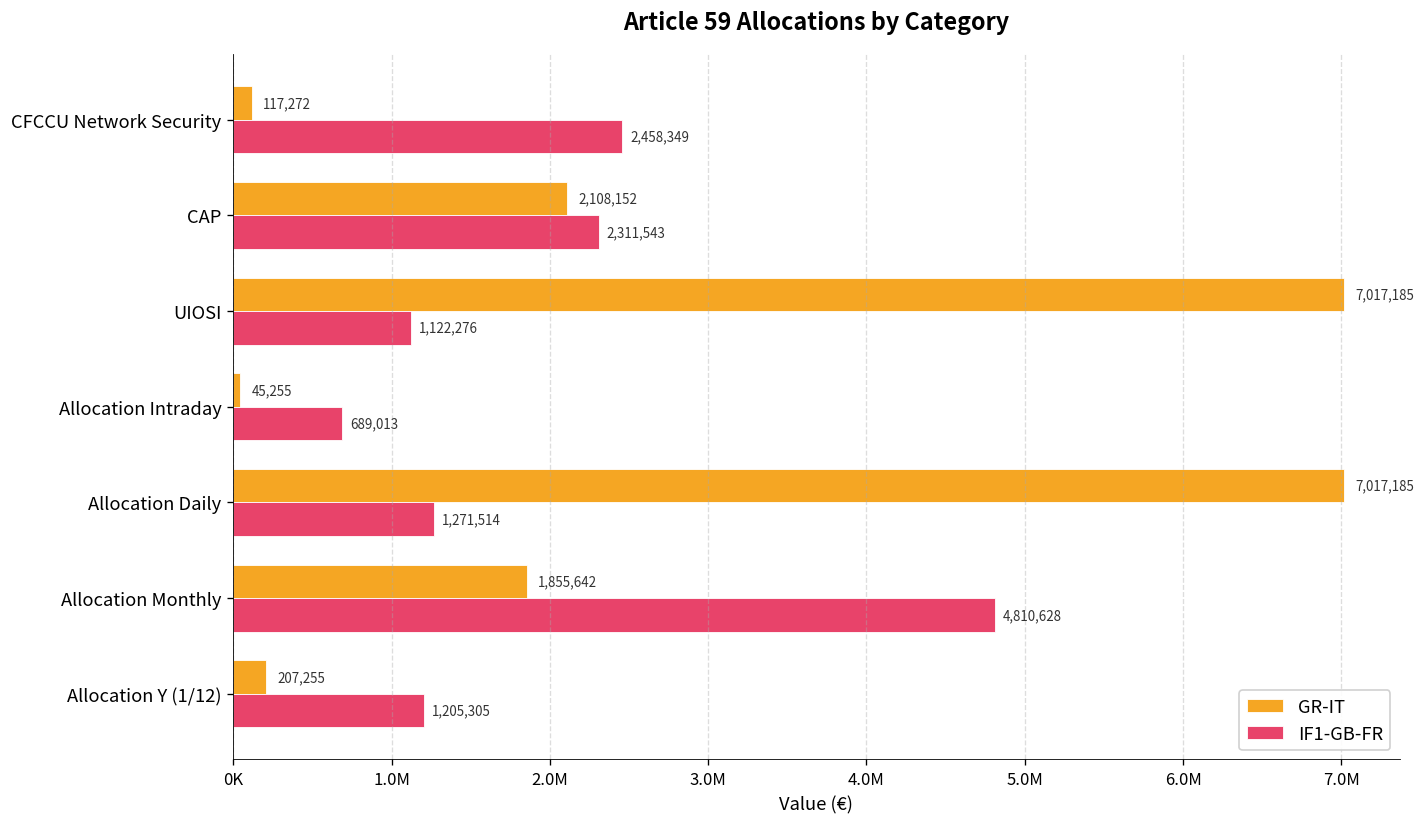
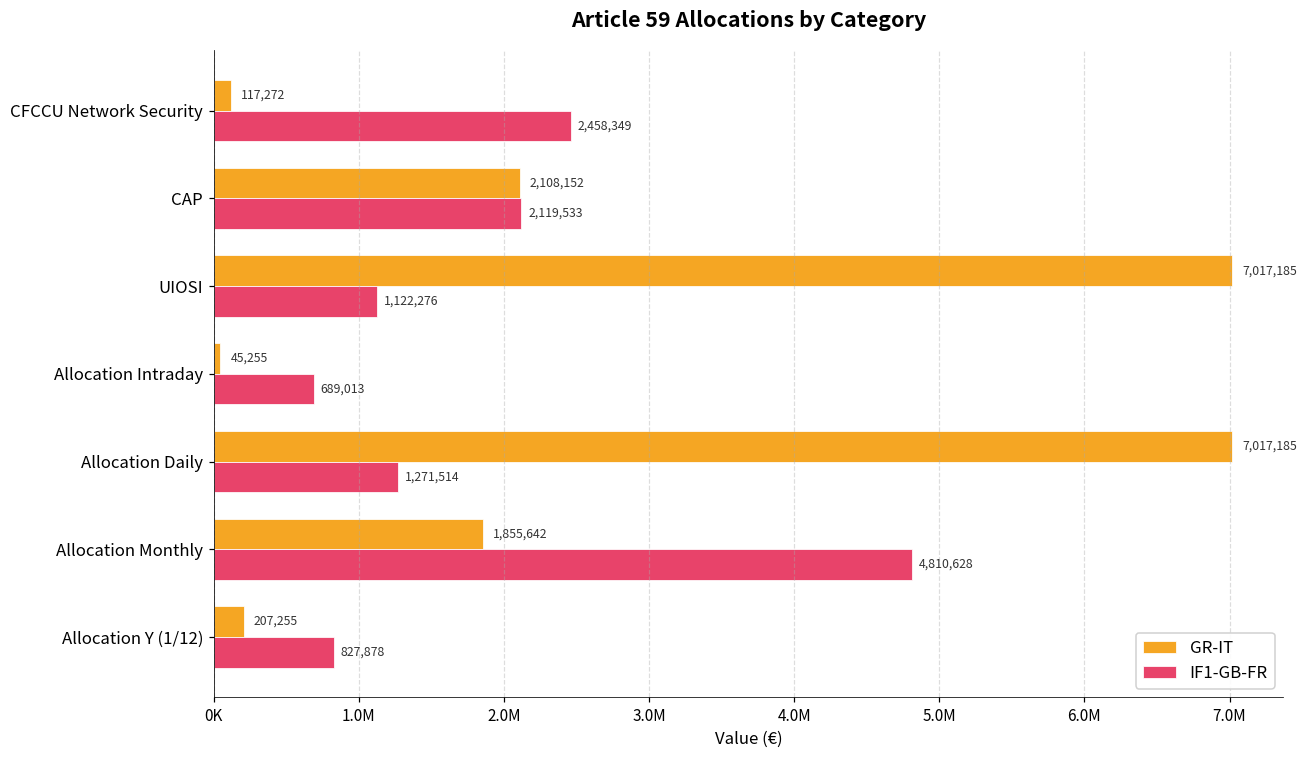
  {
    "GR-IT": {
      "CFCCU Network Security": "117,272",
      "CAP": "2,108,152",
      "UIOSI": "7,017,185",
      "Allocation Intraday": "45,255",
      "Allocation Daily": "7,017,185",
      "Allocation Monthly": "1,855,642",
      "Allocation Y (1/12)": "207,255"
    },
    "IF1-GB-FR": {
      "CFCCU Network Security": "2,458,349",
-     "CAP": "2,311,543",
+     "CAP": "2,119,533",
      "UIOSI": "1,122,276",
      "Allocation Intraday": "689,013",
      "Allocation Daily": "1,271,514",
      "Allocation Monthly": "4,810,628",
-     "Allocation Y (1/12)": "1,205,305"
+     "Allocation Y (1/12)": "827,878"
    }
  }
